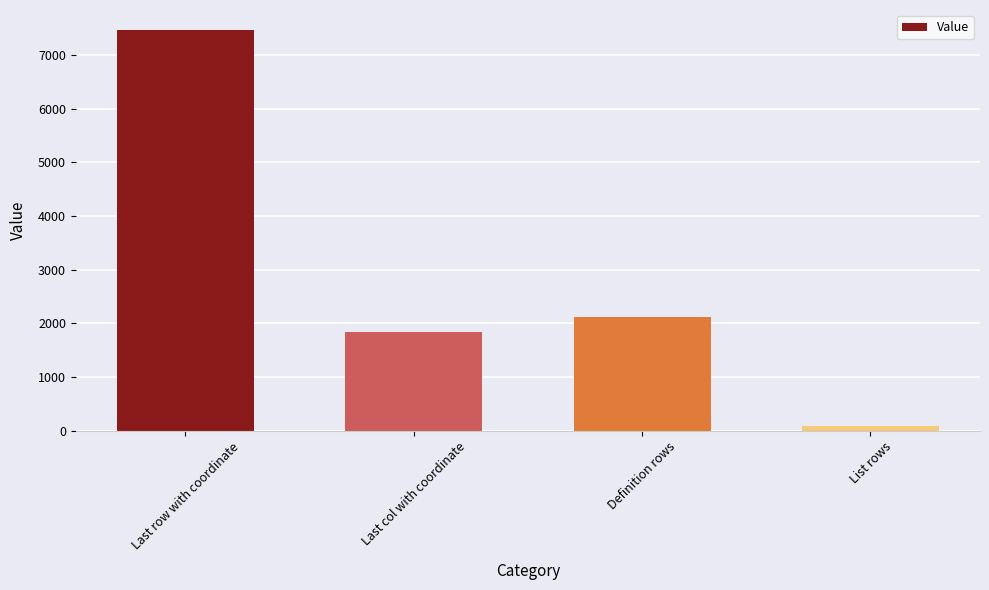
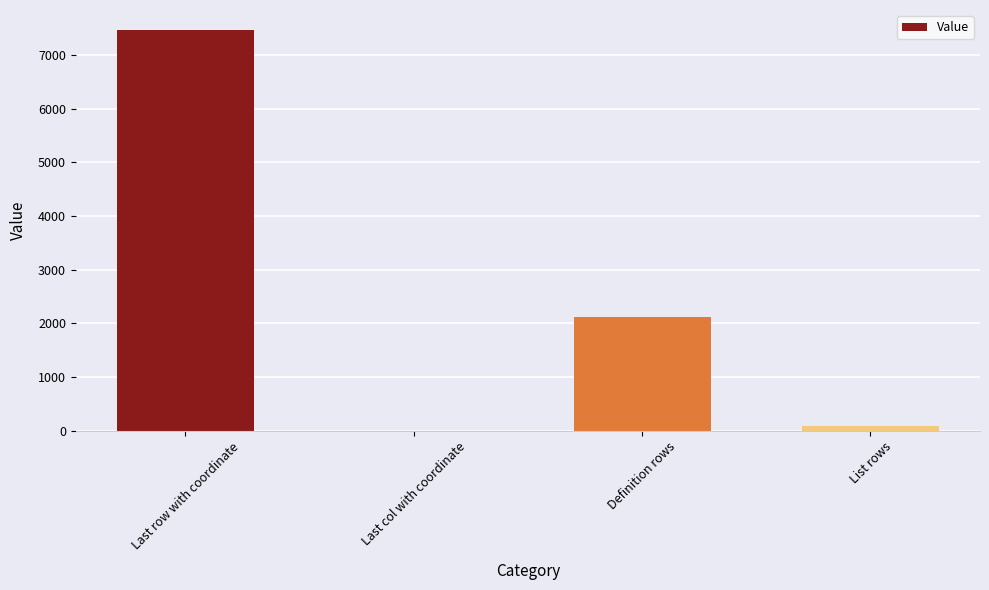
  {
    "Last row with coordinate": 7500,
-   "Last col with coordinate": 1800,
+   "Last col with coordinate": 0,
    "Definition rows": 2100,
    "List rows": 100
  }
